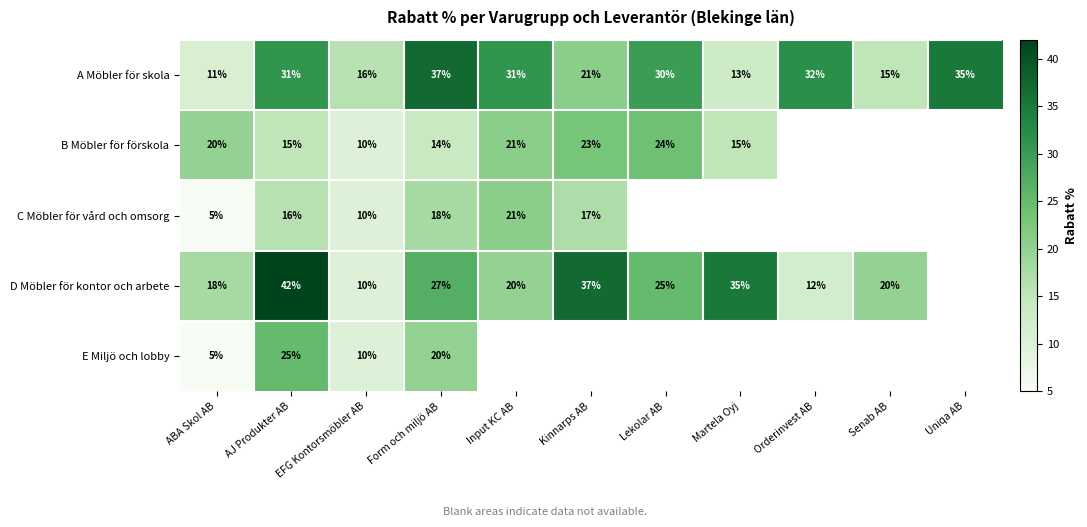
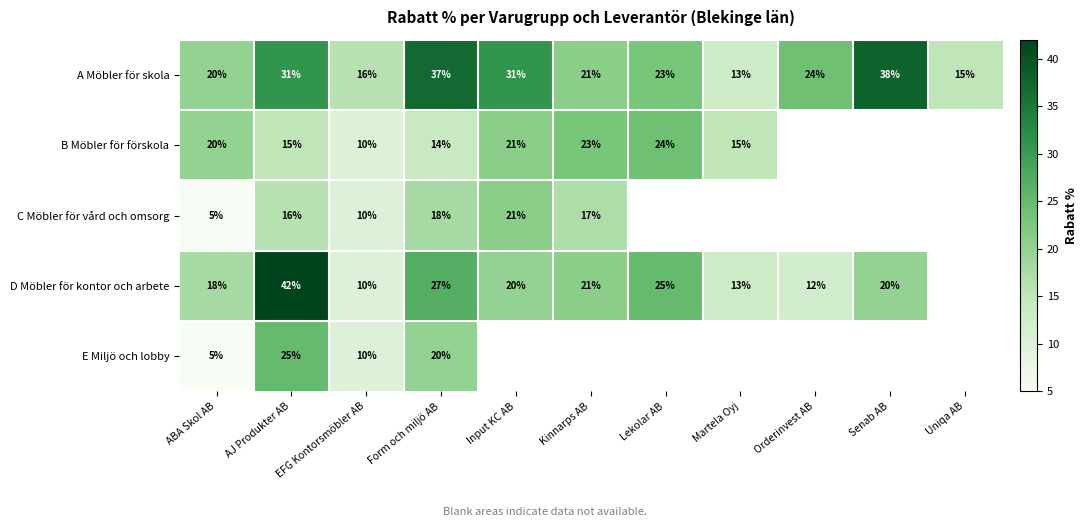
  {
    "A Möbler för skola": {
-     "ABA Skol AB": "11%",
+     "ABA Skol AB": "20%",
      "AJ Produkter AB": "31%",
      "EFG Kontorsmöbler AB": "16%",
      "Form och miljö AB": "37%",
      "Input KC AB": "31%",
      "Kinnarps AB": "21%",
-     "Lekolar AB": "30%",
+     "Lekolar AB": "23%",
      "Martela Oyj": "13%",
-     "Orderinvest AB": "32%",
-     "Senab AB": "15%",
-     "Uniqa AB": "35%"
+     "Orderinvest AB": "24%",
+     "Senab AB": "38%",
+     "Uniqa AB": "15%"
    },
    "B Möbler för förskola": {
      "ABA Skol AB": "20%",
      "AJ Produkter AB": "15%",
      "EFG Kontorsmöbler AB": "10%",
      "Form och miljö AB": "14%",
      "Input KC AB": "21%",
      "Kinnarps AB": "23%",
      "Lekolar AB": "24%",
      "Martela Oyj": "15%"
    },
    "C Möbler för vård och omsorg": {
      "ABA Skol AB": "5%",
      "AJ Produkter AB": "16%",
      "EFG Kontorsmöbler AB": "10%",
      "Form och miljö AB": "18%",
      "Input KC AB": "21%",
      "Kinnarps AB": "17%"
    },
    "D Möbler för kontor och arbete": {
      "ABA Skol AB": "18%",
      "AJ Produkter AB": "42%",
      "EFG Kontorsmöbler AB": "10%",
      "Form och miljö AB": "27%",
      "Input KC AB": "20%",
-     "Kinnarps AB": "37%",
+     "Kinnarps AB": "21%",
      "Lekolar AB": "25%",
-     "Martela Oyj": "35%",
+     "Martela Oyj": "13%",
      "Orderinvest AB": "12%",
      "Senab AB": "20%"
    },
    "E Miljö och lobby": {
      "ABA Skol AB": "5%",
      "AJ Produkter AB": "25%",
      "EFG Kontorsmöbler AB": "10%",
      "Form och miljö AB": "20%"
    }
  }
